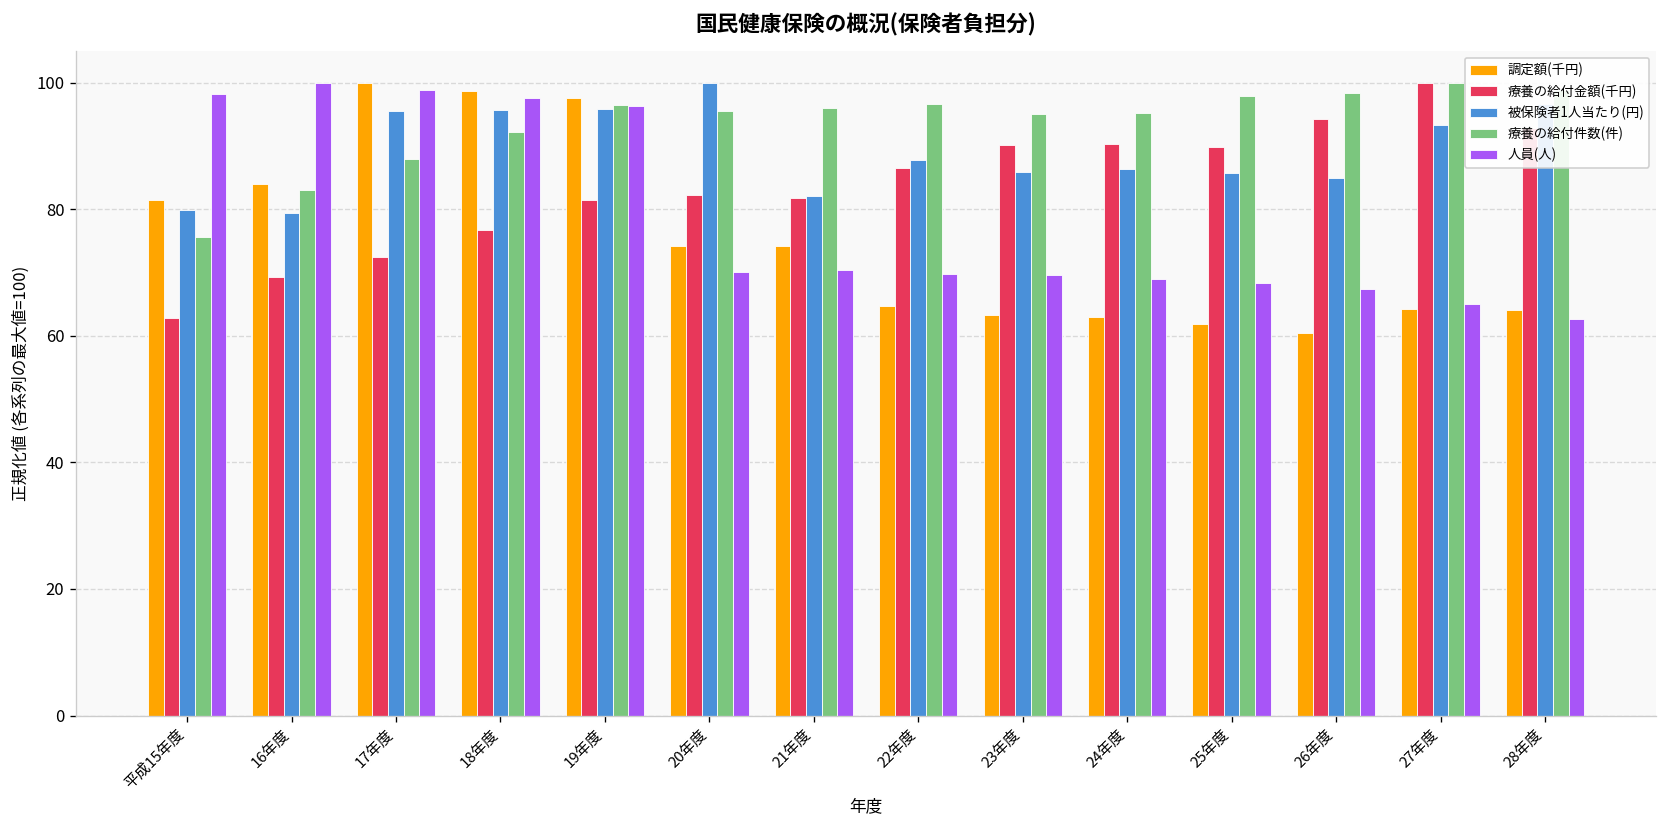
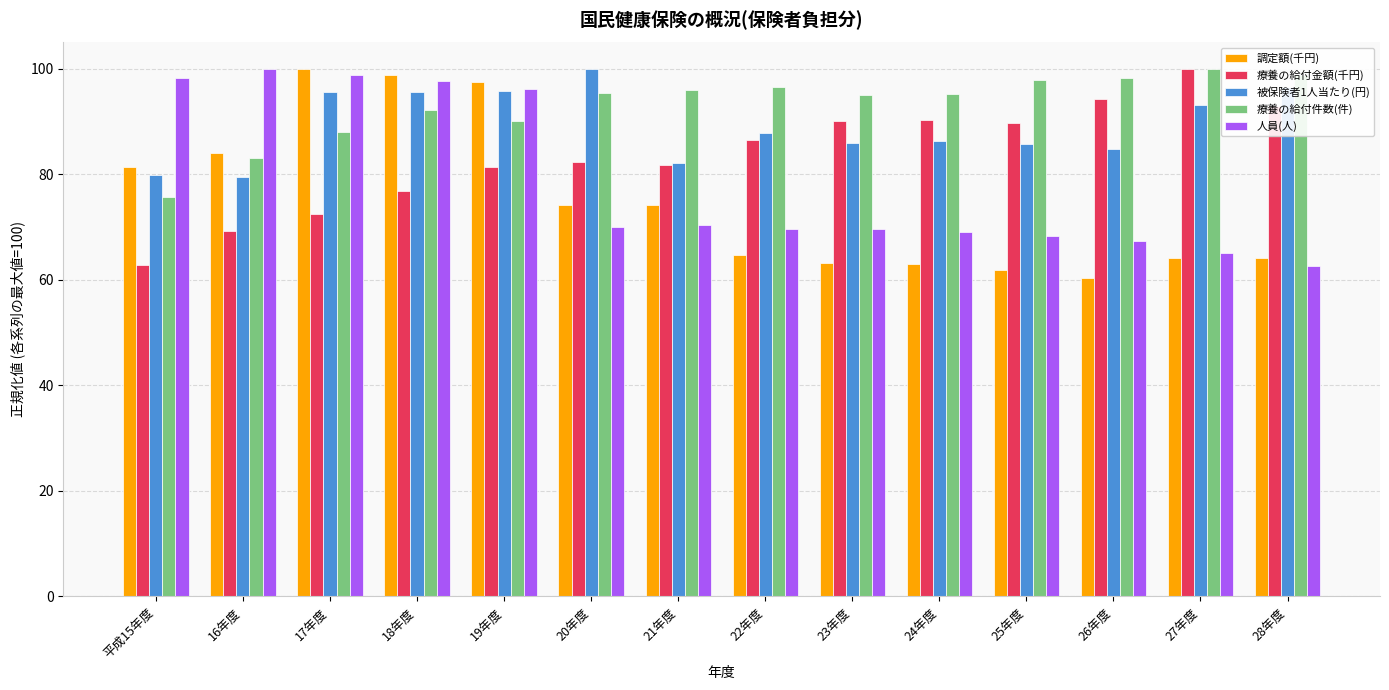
  {
    "調定額(千円)": {
      "平成15年度": 81,
      "16年度": 84,
      "17年度": 100,
      "18年度": 99,
      "19年度": 98,
      "20年度": 74,
      "21年度": 74,
      "22年度": 65,
      "23年度": 63,
      "24年度": 63,
      "25年度": 62,
      "26年度": 60,
      "27年度": 64,
      "28年度": 64
    },
    "療養の給付金額(千円)": {
      "平成15年度": 63,
      "16年度": 69,
      "17年度": 73,
      "18年度": 77,
      "19年度": 81,
      "20年度": 82,
      "21年度": 82,
      "22年度": 86,
      "23年度": 90,
      "24年度": 90,
      "25年度": 90,
      "26年度": 94,
      "27年度": 100
    },
    "被保険者1人当たり(円)": {
      "平成15年度": 80,
      "16年度": 79,
      "17年度": 96,
      "18年度": 96,
      "19年度": 96,
      "20年度": 100,
      "21年度": 82,
      "22年度": 88,
      "23年度": 86,
      "24年度": 86,
      "25年度": 86,
      "26年度": 85,
      "27年度": 93
    },
    "療養の給付件数(件)": {
      "平成15年度": 76,
      "16年度": 83,
      "17年度": 88,
      "18年度": 92,
-     "19年度": 96,
+     "19年度": 90,
      "20年度": 95,
      "21年度": 96,
      "22年度": 97,
      "23年度": 95,
      "24年度": 95,
      "25年度": 98,
      "26年度": 98,
      "27年度": 100
    },
    "人員(人)": {
      "平成15年度": 98,
      "16年度": 100,
      "17年度": 99,
      "18年度": 98,
      "19年度": 96,
      "20年度": 70,
      "21年度": 70,
      "22年度": 70,
      "23年度": 70,
      "24年度": 69,
      "25年度": 68,
      "26年度": 67,
      "27年度": 65,
      "28年度": 63
    }
  }
